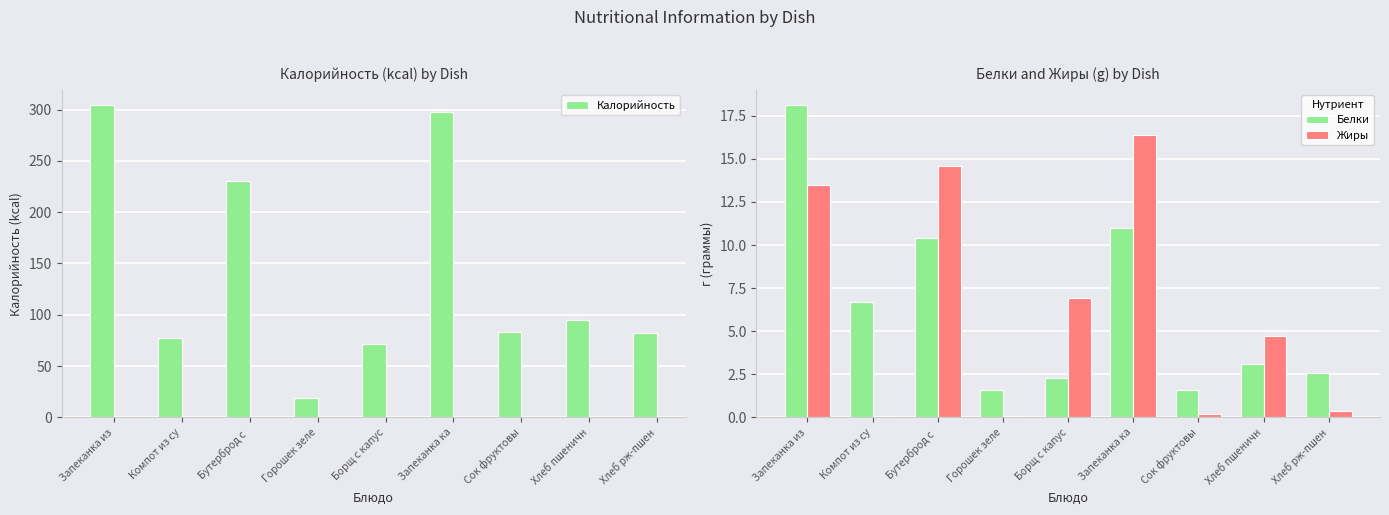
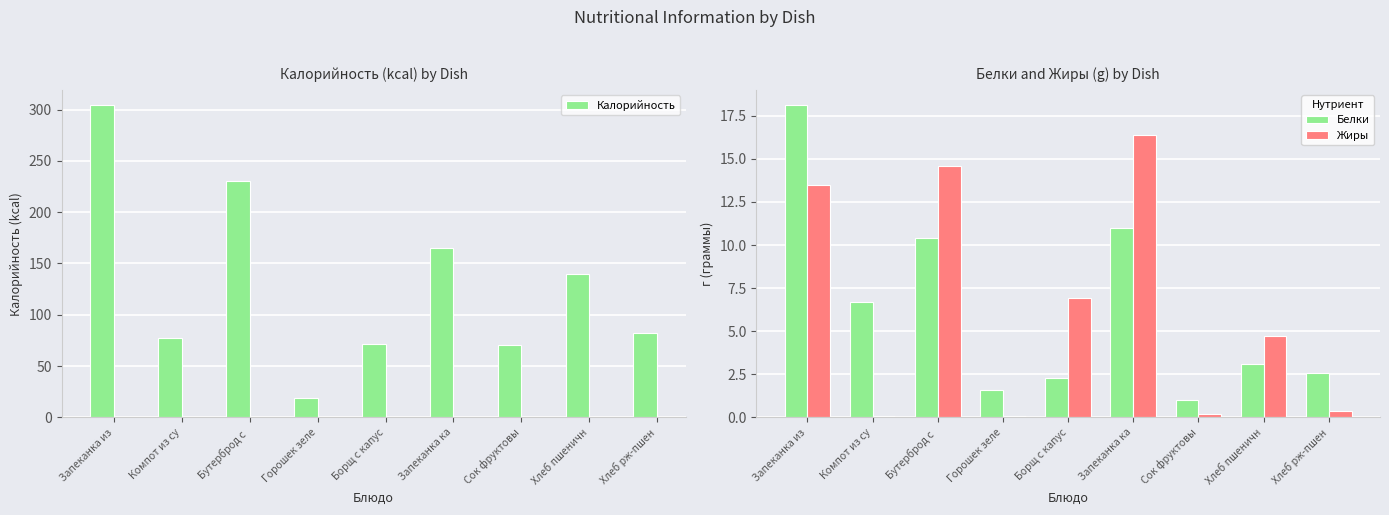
  {
    "Калорийность (kcal) by Dish": {
      "Запеканка из": 304,
      "Компот из су": 77,
      "Бутерброд с": 230,
      "Горошек зеле": 19,
      "Борщ с капус": 72,
-     "Запеканка ка": 298,
-     "Сок фруктовы": 83,
-     "Хлеб пшеничн": 95,
+     "Запеканка ка": 165,
+     "Сок фруктовы": 71,
+     "Хлеб пшеничн": 140,
      "Хлеб рж-пшен": 82
    },
    "Белки and Жиры (g) by Dish": {
      "Белки": {
        "Запеканка из": 18.1,
        "Компот из су": 6.7,
        "Бутерброд с": 10.4,
        "Горошек зеле": 1.6,
        "Борщ с капус": 2.3,
        "Запеканка ка": 11.0,
-       "Сок фруктовы": 1.6,
+       "Сок фруктовы": 1.0,
        "Хлеб пшеничн": 3.1,
        "Хлеб рж-пшен": 2.6
      },
      "Жиры": {
        "Запеканка из": 13.5,
        "Бутерброд с": 14.6,
        "Борщ с капус": 6.9,
        "Запеканка ка": 16.4,
        "Сок фруктовы": 0.2,
        "Хлеб пшеничн": 4.7,
        "Хлеб рж-пшен": 0.4
      }
    }
  }
